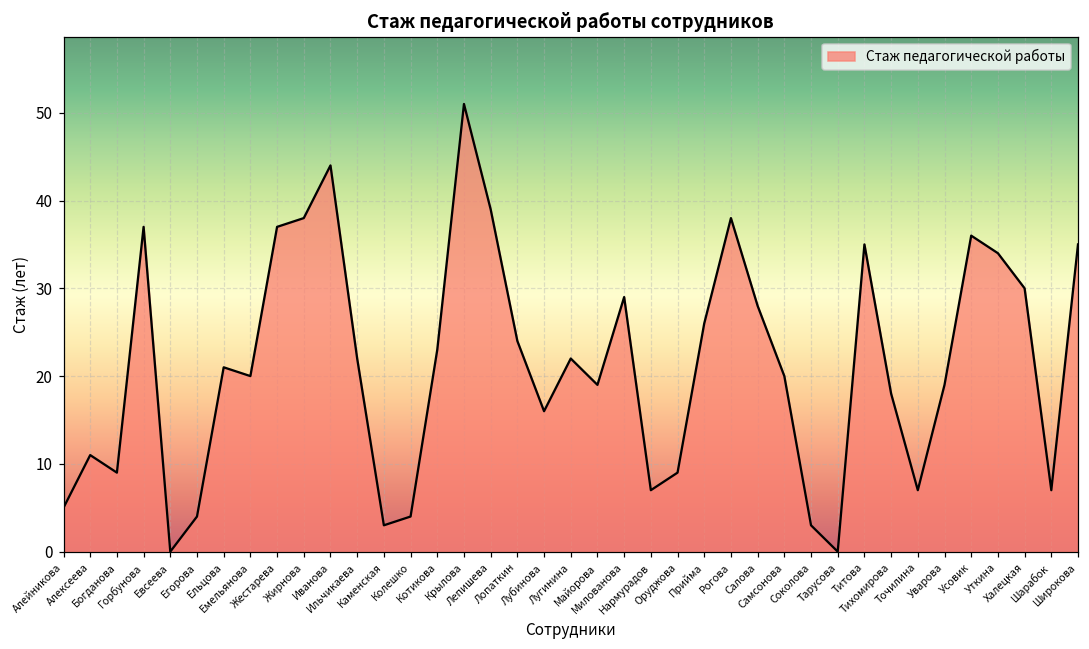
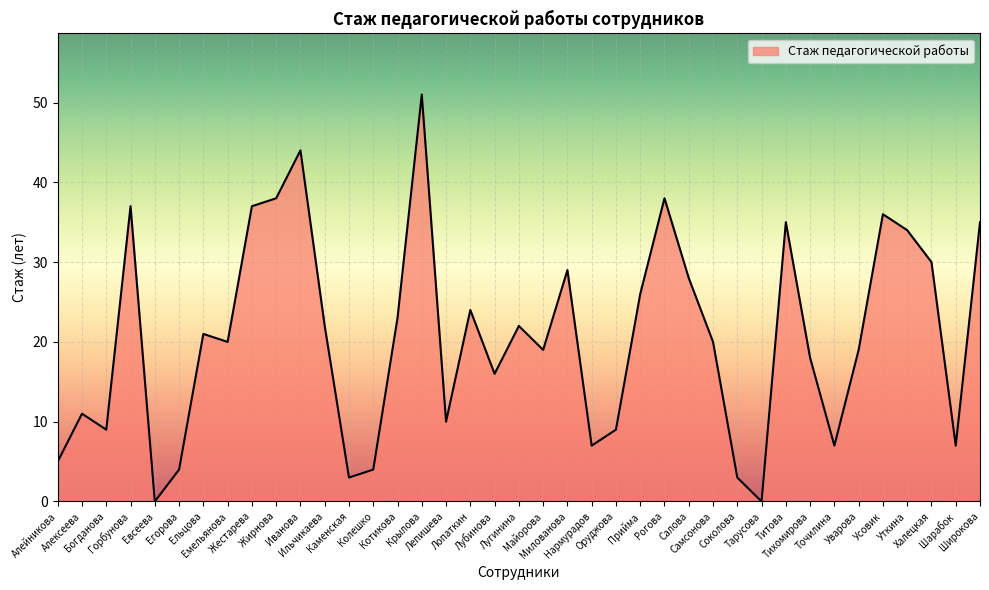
  {
    "Алейникова": 5,
    "Алексеева": 11,
    "Богданова": 9,
    "Горбунова": 37,
    "Евсеева": 0,
    "Егорова": 4,
    "Ельцова": 21,
    "Емельянова": 20,
    "Жестарева": 37,
    "Жирнова": 38,
    "Иванова": 44,
    "Ильчикаева": 22,
    "Каменская": 3,
    "Колешко": 4,
    "Котикова": 23,
    "Крылова": 51,
-   "Лепишева": 39,
+   "Лепишева": 10,
    "Лопаткин": 24,
    "Лубинова": 16,
    "Лугинина": 22,
    "Майорова": 19,
    "Милованова": 29,
    "Нармурадов": 7,
    "Оруджова": 9,
    "Прийма": 26,
    "Рогова": 38,
    "Салова": 28,
    "Самсонова": 20,
    "Соколова": 3,
    "Тарусова": 0,
    "Титова": 35,
    "Тихомирова": 18,
    "Точилина": 7,
    "Уварова": 19,
    "Усовик": 36,
    "Уткина": 34,
    "Халецкая": 30,
    "Шарабок": 7,
    "Широкова": 35
  }
